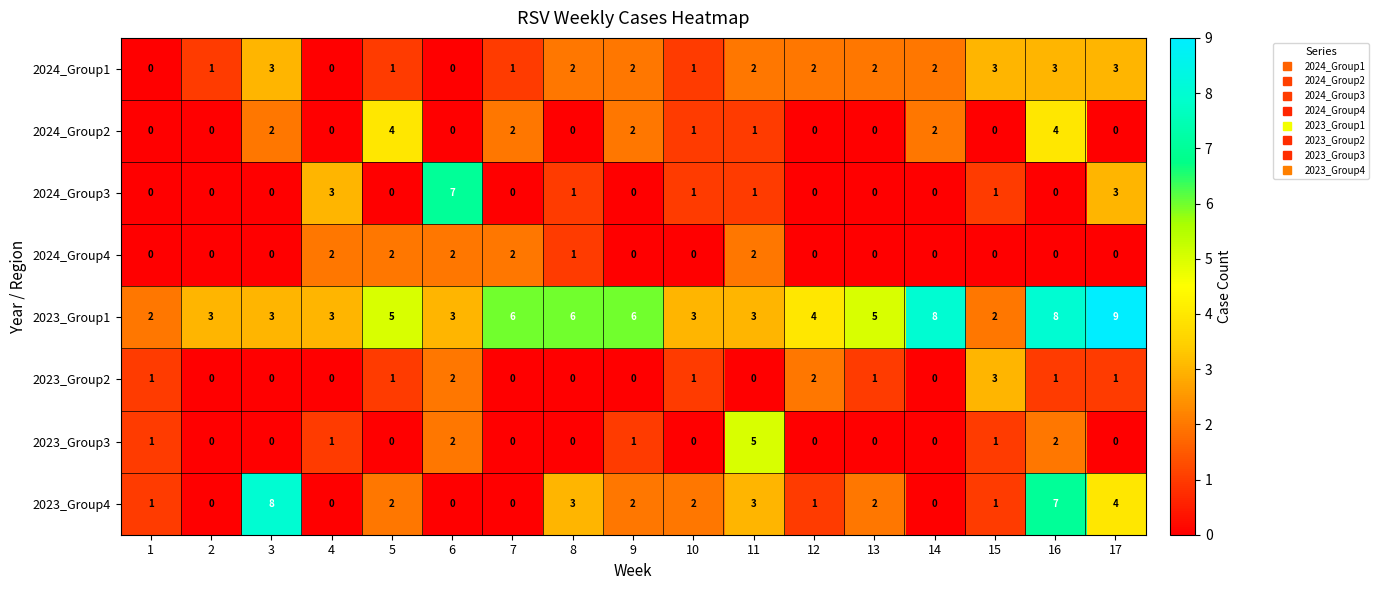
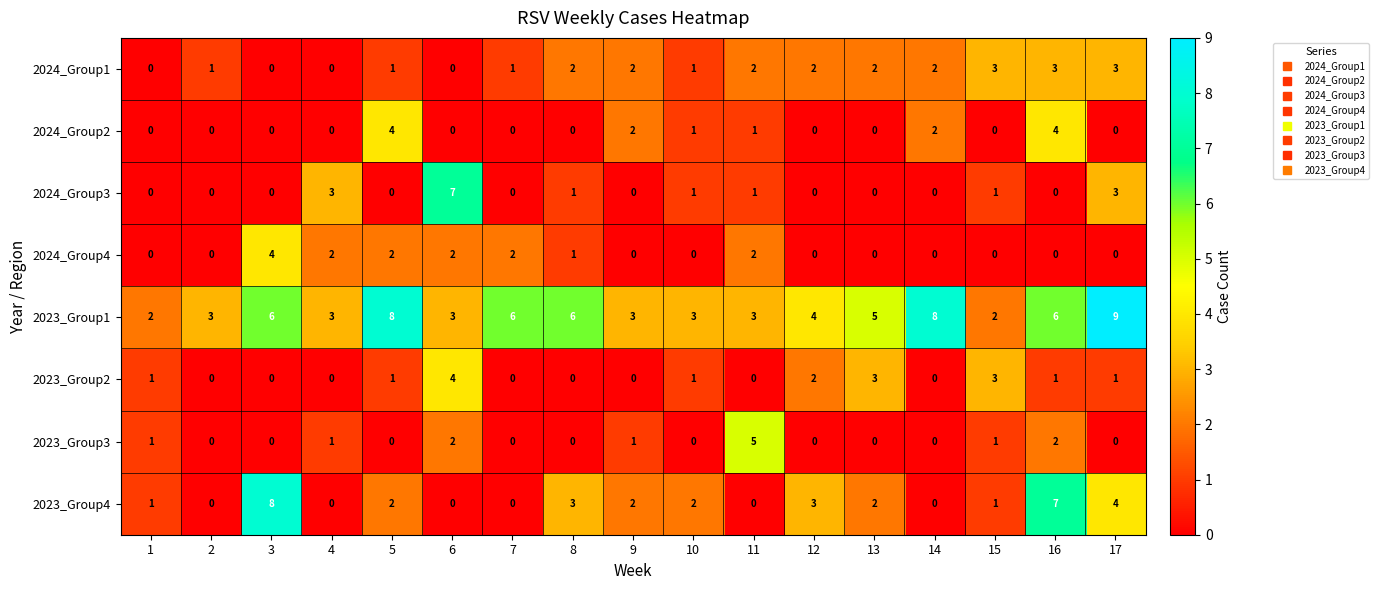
  {
    "2024_Group1": {
      "1": 0,
      "2": 1,
-     "3": 3,
+     "3": 0,
      "4": 0,
      "5": 1,
      "6": 0,
      "7": 1,
      "8": 2,
      "9": 2,
      "10": 1,
      "11": 2,
      "12": 2,
      "13": 2,
      "14": 2,
      "15": 3,
      "16": 3,
      "17": 3
    },
    "2024_Group2": {
      "1": 0,
      "2": 0,
-     "3": 2,
+     "3": 0,
      "4": 0,
      "5": 4,
      "6": 0,
-     "7": 2,
+     "7": 0,
      "8": 0,
      "9": 2,
      "10": 1,
      "11": 1,
      "12": 0,
      "13": 0,
      "14": 2,
      "15": 0,
      "16": 4,
      "17": 0
    },
    "2024_Group3": {
      "1": 0,
      "2": 0,
      "3": 0,
      "4": 3,
      "5": 0,
      "6": 7,
      "7": 0,
      "8": 1,
      "9": 0,
      "10": 1,
      "11": 1,
      "12": 0,
      "13": 0,
      "14": 0,
      "15": 1,
      "16": 0,
      "17": 3
    },
    "2024_Group4": {
      "1": 0,
      "2": 0,
-     "3": 0,
+     "3": 4,
      "4": 2,
      "5": 2,
      "6": 2,
      "7": 2,
      "8": 1,
      "9": 0,
      "10": 0,
      "11": 2,
      "12": 0,
      "13": 0,
      "14": 0,
      "15": 0,
      "16": 0,
      "17": 0
    },
    "2023_Group1": {
      "1": 2,
      "2": 3,
-     "3": 3,
+     "3": 6,
      "4": 3,
-     "5": 5,
+     "5": 8,
      "6": 3,
      "7": 6,
      "8": 6,
-     "9": 6,
+     "9": 3,
      "10": 3,
      "11": 3,
      "12": 4,
      "13": 5,
      "14": 8,
      "15": 2,
-     "16": 8,
+     "16": 6,
      "17": 9
    },
    "2023_Group2": {
      "1": 1,
      "2": 0,
      "3": 0,
      "4": 0,
      "5": 1,
-     "6": 2,
+     "6": 4,
      "7": 0,
      "8": 0,
      "9": 0,
      "10": 1,
      "11": 0,
      "12": 2,
-     "13": 1,
+     "13": 3,
      "14": 0,
      "15": 3,
      "16": 1,
      "17": 1
    },
    "2023_Group3": {
      "1": 1,
      "2": 0,
      "3": 0,
      "4": 1,
      "5": 0,
      "6": 2,
      "7": 0,
      "8": 0,
      "9": 1,
      "10": 0,
      "11": 5,
      "12": 0,
      "13": 0,
      "14": 0,
      "15": 1,
      "16": 2,
      "17": 0
    },
    "2023_Group4": {
      "1": 1,
      "2": 0,
      "3": 8,
      "4": 0,
      "5": 2,
      "6": 0,
      "7": 0,
      "8": 3,
      "9": 2,
      "10": 2,
-     "11": 3,
-     "12": 1,
+     "11": 0,
+     "12": 3,
      "13": 2,
      "14": 0,
      "15": 1,
      "16": 7,
      "17": 4
    }
  }
